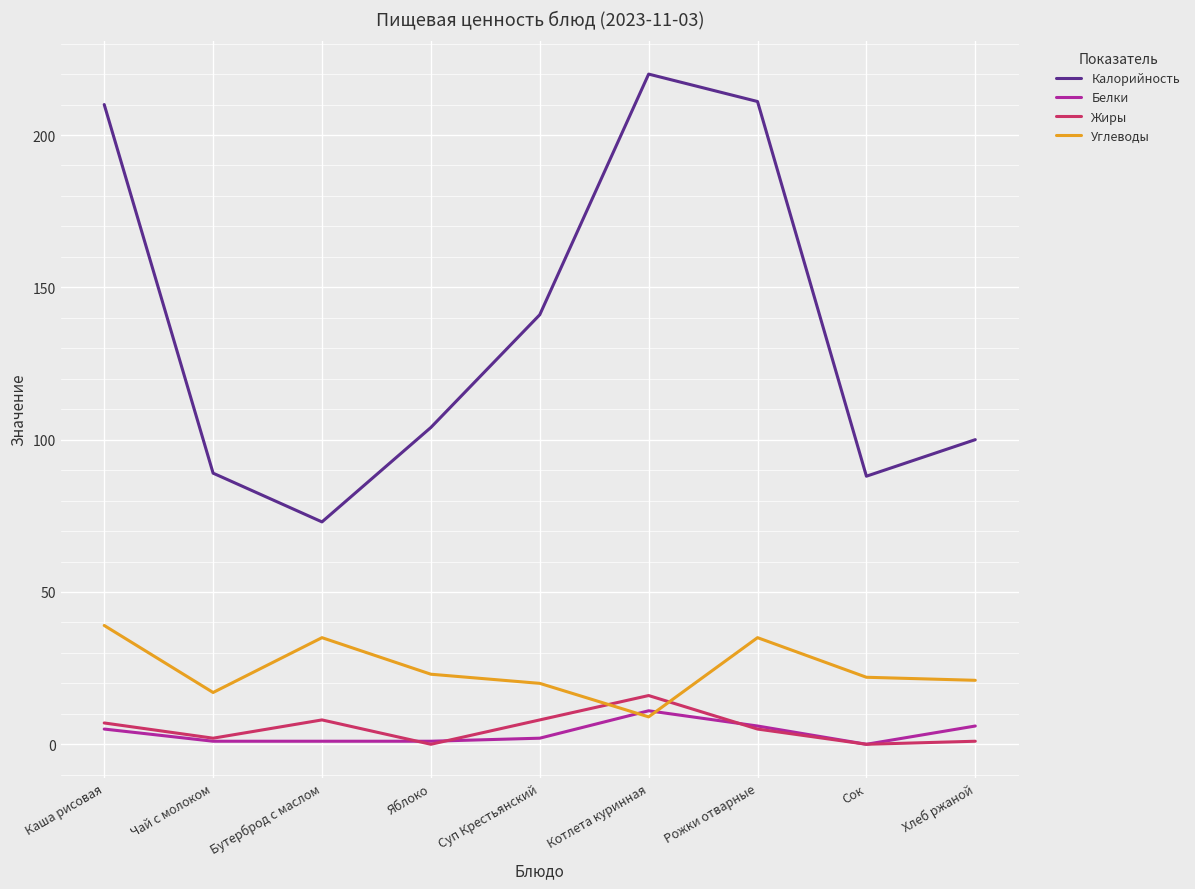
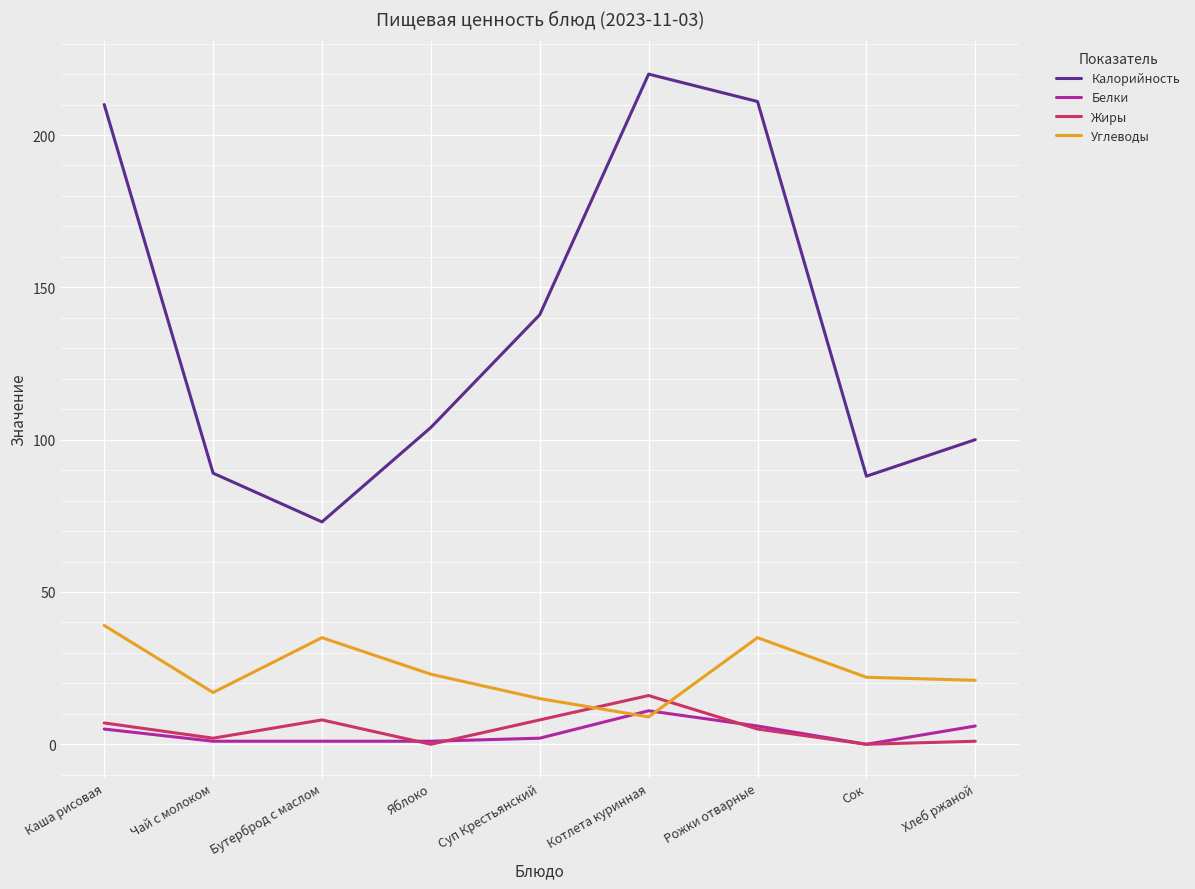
  {
    "Калорийность": {
      "Каша рисовая": 210,
      "Чай с молоком": 89,
      "Бутерброд с маслом": 73,
      "Яблоко": 104,
      "Суп Крестьянский": 141,
      "Котлета куринная": 220,
      "Рожки отварные": 211,
      "Сок": 88,
      "Хлеб ржаной": 100
    },
    "Белки": {
      "Каша рисовая": 5,
      "Чай с молоком": 1,
      "Бутерброд с маслом": 1,
      "Яблоко": 1,
      "Суп Крестьянский": 2,
      "Котлета куринная": 11,
      "Рожки отварные": 6,
      "Хлеб ржаной": 6
    },
    "Жиры": {
      "Каша рисовая": 7,
      "Чай с молоком": 2,
      "Бутерброд с маслом": 8,
      "Яблоко": 0,
      "Суп Крестьянский": 8,
      "Котлета куринная": 16,
      "Рожки отварные": 5,
      "Хлеб ржаной": 1
    },
    "Углеводы": {
      "Каша рисовая": 39,
      "Чай с молоком": 17,
      "Бутерброд с маслом": 35,
      "Яблоко": 23,
-     "Суп Крестьянский": 20,
+     "Суп Крестьянский": 15,
      "Котлета куринная": 9,
      "Рожки отварные": 35,
      "Сок": 22,
      "Хлеб ржаной": 21
    }
  }
